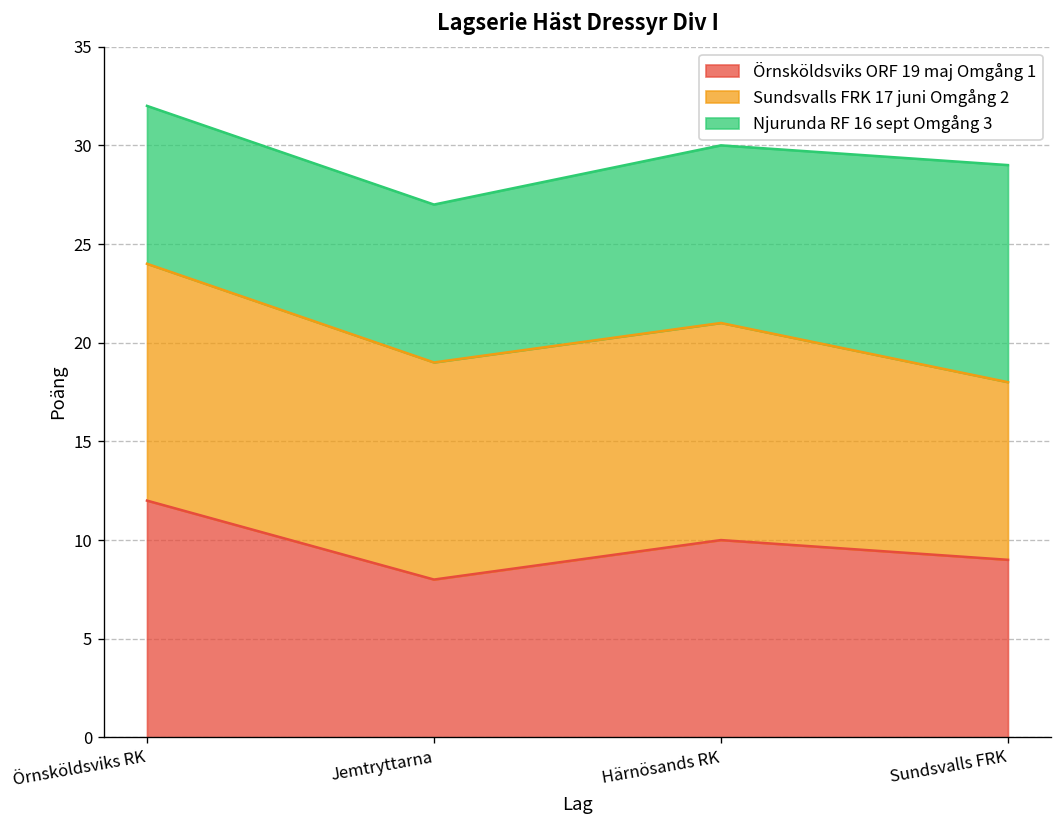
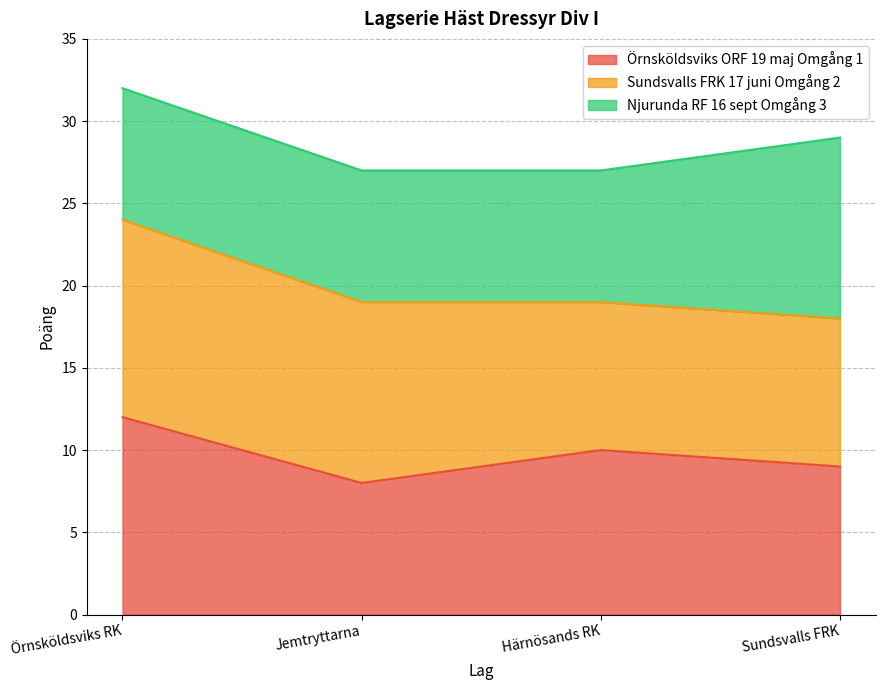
  {
    "Örnsköldsviks ORF 19 maj Omgång 1": {
      "Örnsköldsviks RK": 12,
      "Jemtryttarna": 8,
      "Härnösands RK": 10,
      "Sundsvalls FRK": 9
    },
    "Sundsvalls FRK 17 juni Omgång 2": {
      "Örnsköldsviks RK": 12,
      "Jemtryttarna": 11,
-     "Härnösands RK": 11,
+     "Härnösands RK": 9,
      "Sundsvalls FRK": 9
    },
    "Njurunda RF 16 sept Omgång 3": {
      "Örnsköldsviks RK": 8,
      "Jemtryttarna": 8,
-     "Härnösands RK": 9,
+     "Härnösands RK": 8,
      "Sundsvalls FRK": 11
    }
  }
